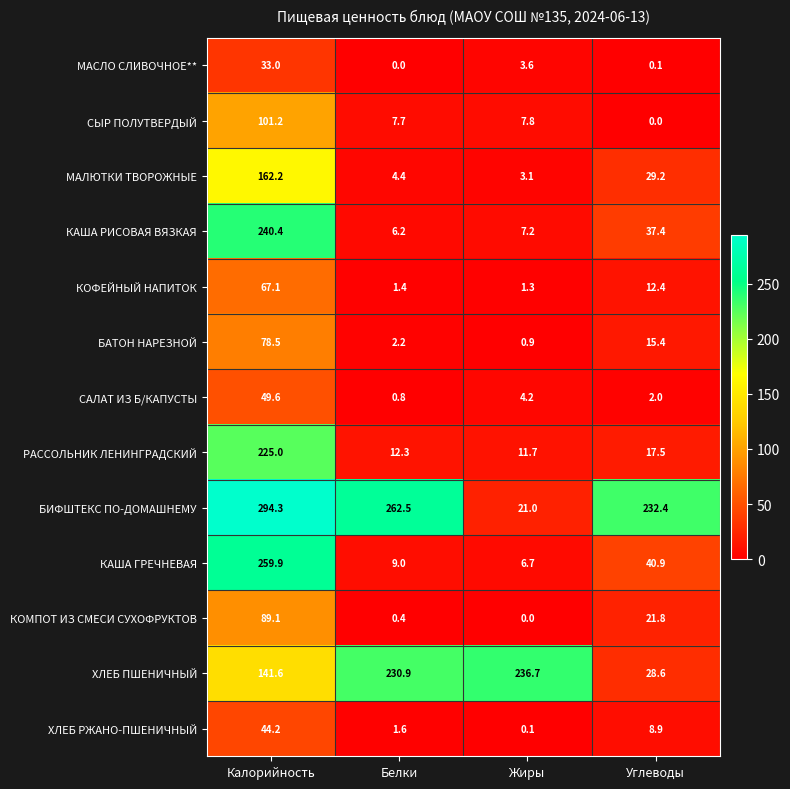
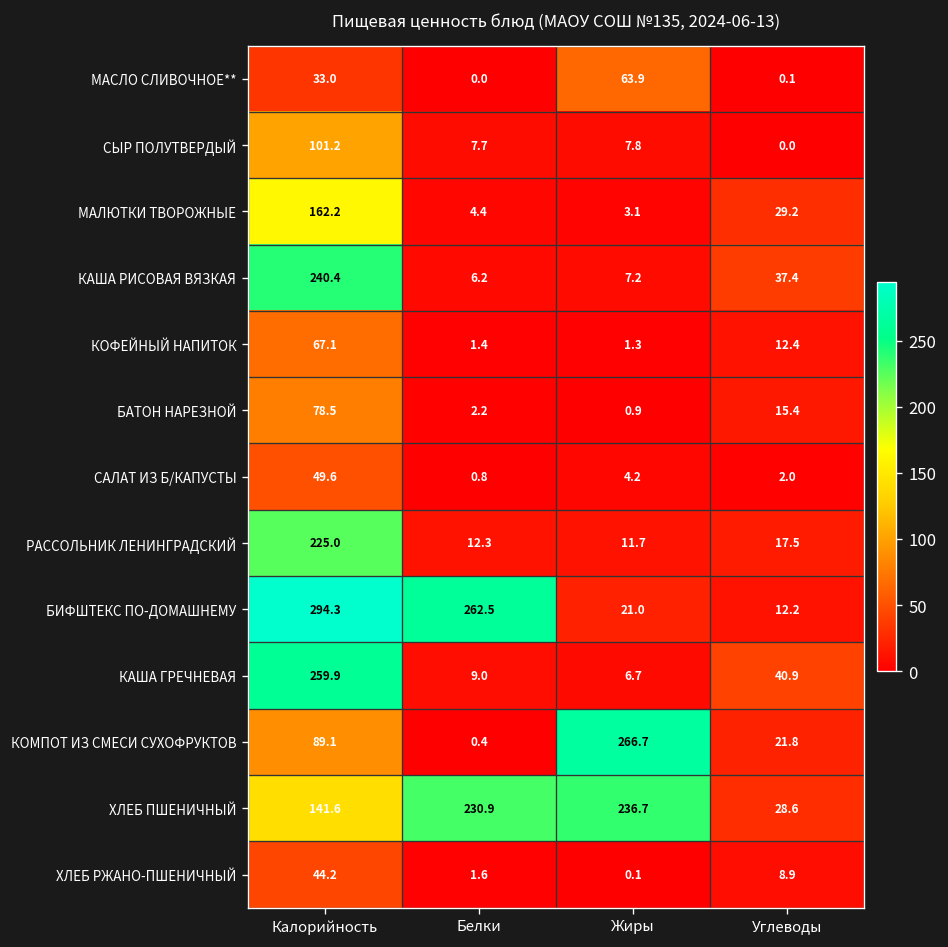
  {
    "МАСЛО СЛИВОЧНОЕ**": {
      "Калорийность": 33.0,
      "Белки": 0.0,
-     "Жиры": 3.6,
+     "Жиры": 63.9,
      "Углеводы": 0.1
    },
    "СЫР ПОЛУТВЕРДЫЙ": {
      "Калорийность": 101.2,
      "Белки": 7.7,
      "Жиры": 7.8,
      "Углеводы": 0.0
    },
    "МАЛЮТКИ ТВОРОЖНЫЕ": {
      "Калорийность": 162.2,
      "Белки": 4.4,
      "Жиры": 3.1,
      "Углеводы": 29.2
    },
    "КАША РИСОВАЯ ВЯЗКАЯ": {
      "Калорийность": 240.4,
      "Белки": 6.2,
      "Жиры": 7.2,
      "Углеводы": 37.4
    },
    "КОФЕЙНЫЙ НАПИТОК": {
      "Калорийность": 67.1,
      "Белки": 1.4,
      "Жиры": 1.3,
      "Углеводы": 12.4
    },
    "БАТОН НАРЕЗНОЙ": {
      "Калорийность": 78.5,
      "Белки": 2.2,
      "Жиры": 0.9,
      "Углеводы": 15.4
    },
    "САЛАТ ИЗ Б/КАПУСТЫ": {
      "Калорийность": 49.6,
      "Белки": 0.8,
      "Жиры": 4.2,
      "Углеводы": 2.0
    },
    "РАССОЛЬНИК ЛЕНИНГРАДСКИЙ": {
      "Калорийность": 225.0,
      "Белки": 12.3,
      "Жиры": 11.7,
      "Углеводы": 17.5
    },
    "БИФШТЕКС ПО-ДОМАШНЕМУ": {
      "Калорийность": 294.3,
      "Белки": 262.5,
      "Жиры": 21.0,
-     "Углеводы": 232.4
+     "Углеводы": 12.2
    },
    "КАША ГРЕЧНЕВАЯ": {
      "Калорийность": 259.9,
      "Белки": 9.0,
      "Жиры": 6.7,
      "Углеводы": 40.9
    },
    "КОМПОТ ИЗ СМЕСИ СУХОФРУКТОВ": {
      "Калорийность": 89.1,
      "Белки": 0.4,
-     "Жиры": 0.0,
+     "Жиры": 266.7,
      "Углеводы": 21.8
    },
    "ХЛЕБ ПШЕНИЧНЫЙ": {
      "Калорийность": 141.6,
      "Белки": 230.9,
      "Жиры": 236.7,
      "Углеводы": 28.6
    },
    "ХЛЕБ РЖАНО-ПШЕНИЧНЫЙ": {
      "Калорийность": 44.2,
      "Белки": 1.6,
      "Жиры": 0.1,
      "Углеводы": 8.9
    }
  }
